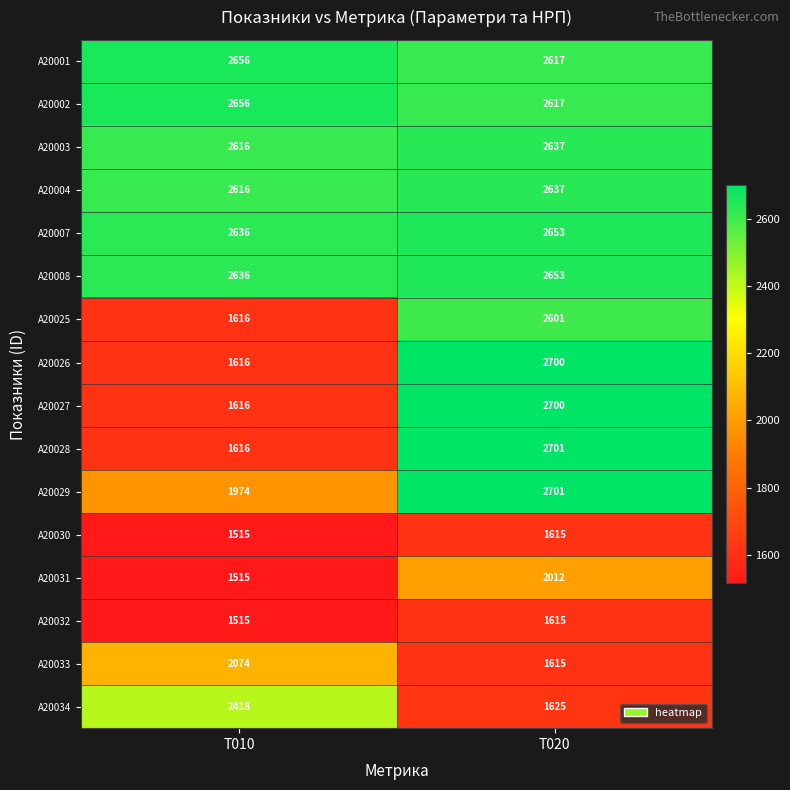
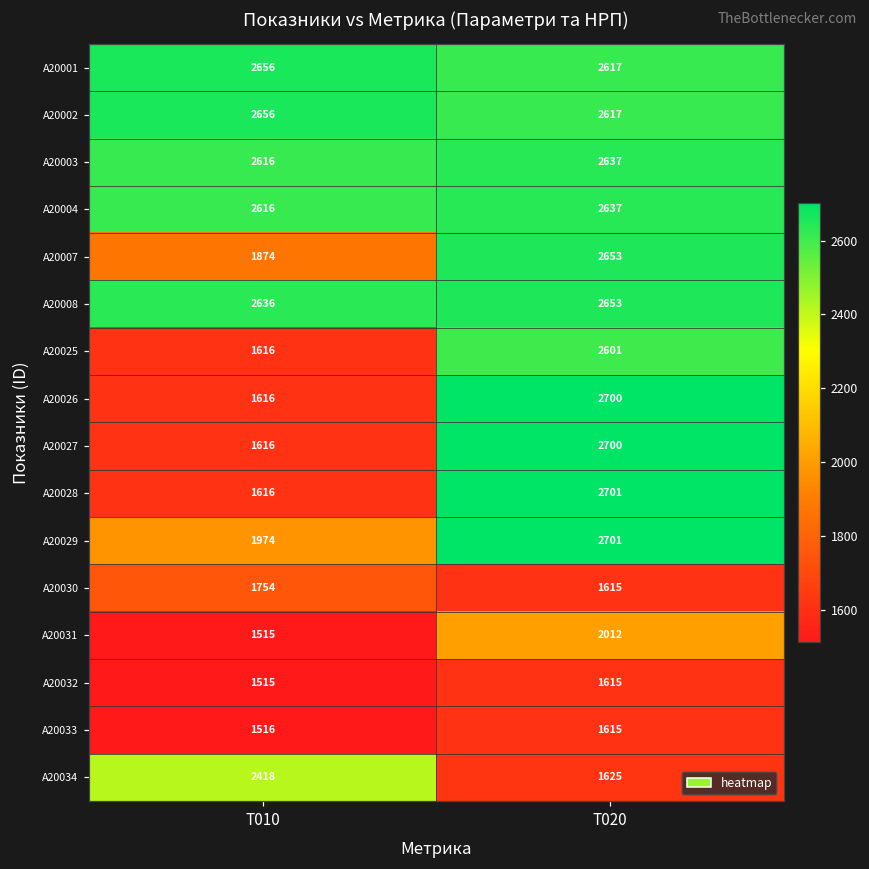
  {
    "A20001": {
      "T010": 2656,
      "T020": 2617
    },
    "A20002": {
      "T010": 2656,
      "T020": 2617
    },
    "A20003": {
      "T010": 2616,
      "T020": 2637
    },
    "A20004": {
      "T010": 2616,
      "T020": 2637
    },
    "A20007": {
-     "T010": 2636,
+     "T010": 1874,
      "T020": 2653
    },
    "A20008": {
      "T010": 2636,
      "T020": 2653
    },
    "A20025": {
      "T010": 1616,
      "T020": 2601
    },
    "A20026": {
      "T010": 1616,
      "T020": 2700
    },
    "A20027": {
      "T010": 1616,
      "T020": 2700
    },
    "A20028": {
      "T010": 1616,
      "T020": 2701
    },
    "A20029": {
      "T010": 1974,
      "T020": 2701
    },
    "A20030": {
-     "T010": 1515,
+     "T010": 1754,
      "T020": 1615
    },
    "A20031": {
      "T010": 1515,
      "T020": 2012
    },
    "A20032": {
      "T010": 1515,
      "T020": 1615
    },
    "A20033": {
-     "T010": 2074,
+     "T010": 1516,
      "T020": 1615
    },
    "A20034": {
      "T010": 2418,
      "T020": 1625
    }
  }
